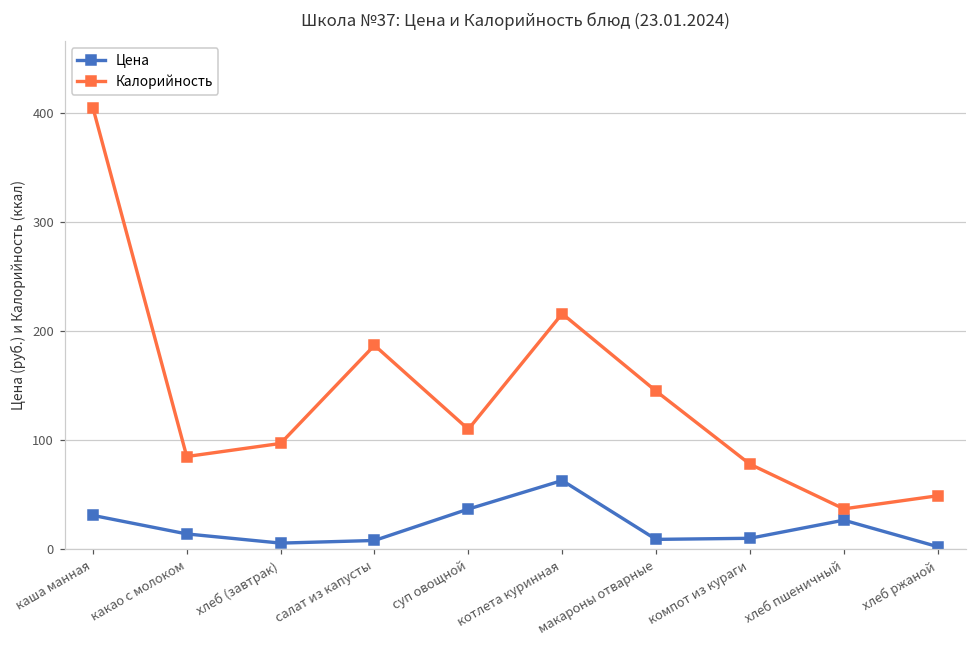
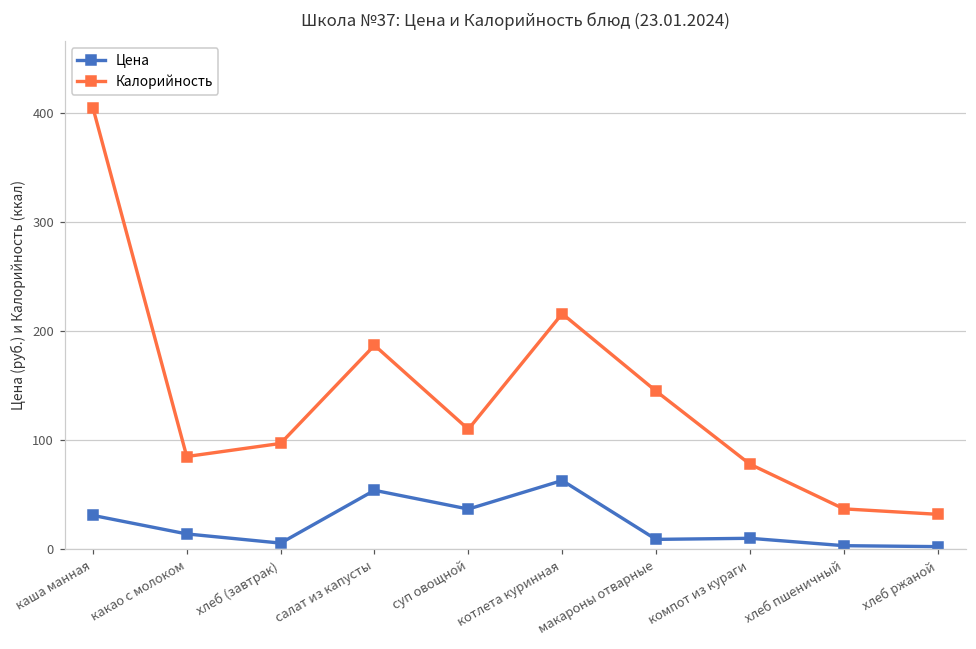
  {
    "Цена": {
      "каша манная": 30,
      "какао с молоком": 10,
      "хлеб (завтрак)": 10,
-     "салат из капусты": 10,
+     "салат из капусты": 50,
      "суп овощной": 40,
      "котлета куринная": 60,
      "макароны отварные": 10,
      "компот из кураги": 10,
-     "хлеб пшеничный": 30,
+     "хлеб пшеничный": 0,
      "хлеб ржаной": 0
    },
    "Калорийность": {
      "каша манная": 410,
      "какао с молоком": 90,
      "хлеб (завтрак)": 100,
      "салат из капусты": 190,
      "суп овощной": 110,
      "котлета куринная": 220,
      "макароны отварные": 150,
      "компот из кураги": 80,
      "хлеб пшеничный": 40,
-     "хлеб ржаной": 50
+     "хлеб ржаной": 30
    }
  }
